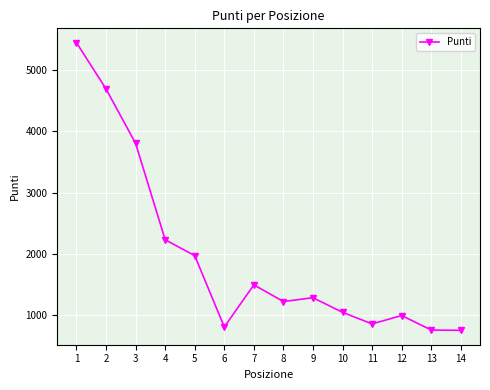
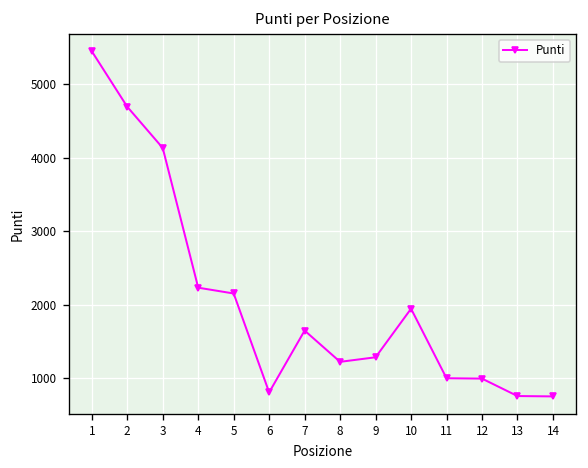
  {
    "1": 5400,
    "2": 4700,
-   "3": 3800,
+   "3": 4100,
    "4": 2200,
-   "5": 2000,
+   "5": 2200,
    "6": 800,
-   "7": 1500,
+   "7": 1600,
    "8": 1200,
    "9": 1300,
-   "10": 1000,
-   "11": 900,
+   "10": 1900,
+   "11": 1000,
    "12": 1000,
    "13": 800,
    "14": 800
  }
